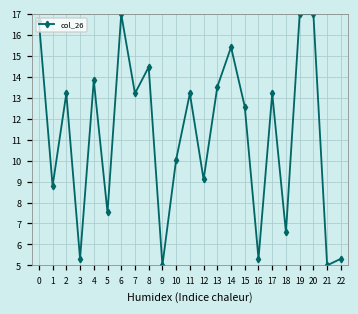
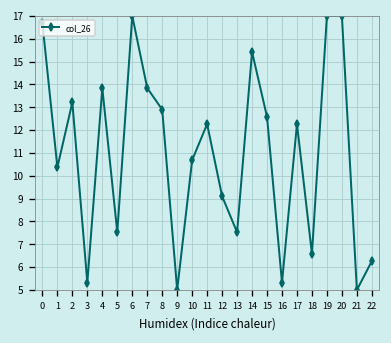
  {
-   "1": 8.8,
+   "1": 10.4,
    "2": 13.2,
    "3": 5.3,
    "4": 13.8,
    "5": 7.5,
    "6": 17.0,
-   "7": 13.2,
-   "8": 14.5,
+   "7": 13.8,
+   "8": 12.9,
    "9": 5.0,
-   "10": 10.1,
-   "11": 13.2,
+   "10": 10.7,
+   "11": 12.3,
    "12": 9.1,
-   "13": 13.5,
+   "13": 7.5,
    "14": 15.4,
    "15": 12.6,
    "16": 5.3,
-   "17": 13.2,
+   "17": 12.3,
    "18": 6.6,
    "19": 17.0,
    "20": 17.0,
    "21": 5.0,
-   "22": 5.3
+   "22": 6.3
  }
